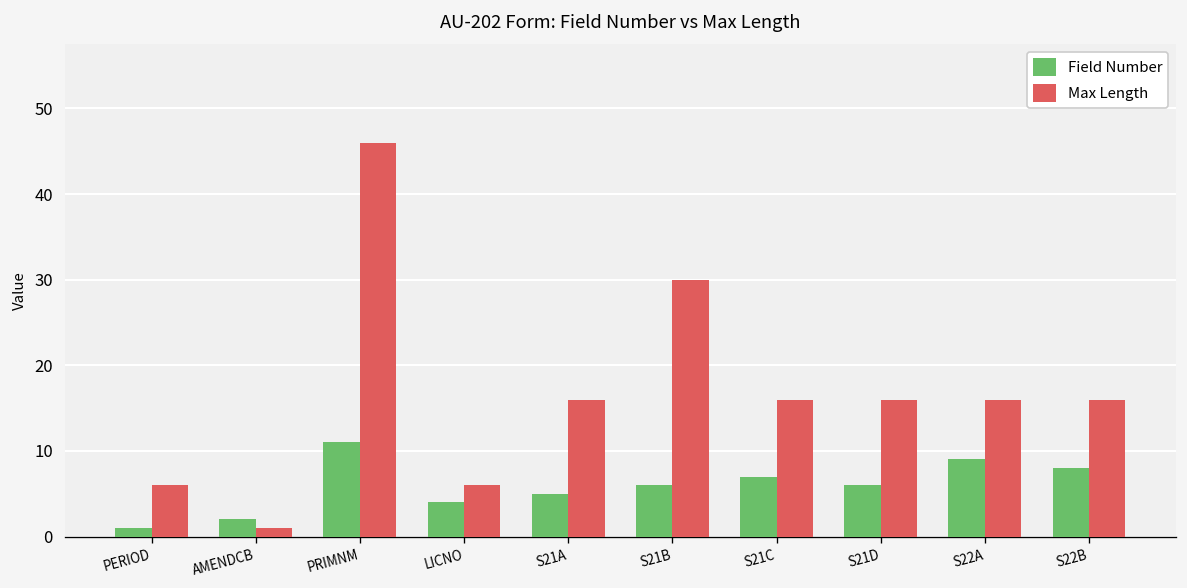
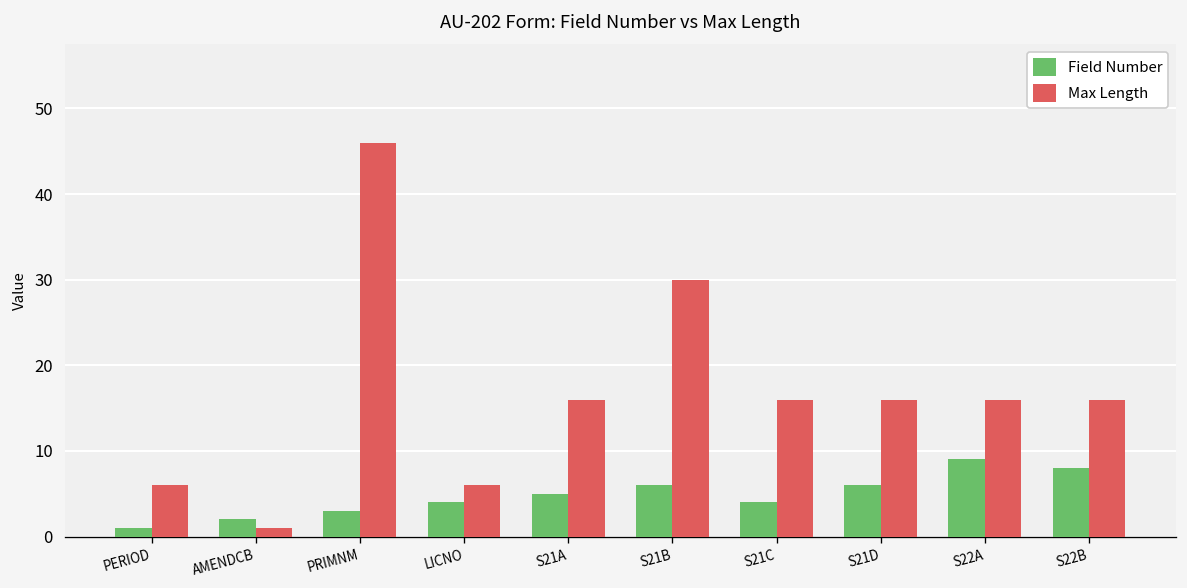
  {
    "Field Number": {
      "PERIOD": 1,
      "AMENDCB": 2,
-     "PRIMNM": 11,
+     "PRIMNM": 3,
      "LICNO": 4,
      "S21A": 5,
      "S21B": 6,
-     "S21C": 7,
+     "S21C": 4,
      "S21D": 6,
      "S22A": 9,
      "S22B": 8
    },
    "Max Length": {
      "PERIOD": 6,
      "AMENDCB": 1,
      "PRIMNM": 46,
      "LICNO": 6,
      "S21A": 16,
      "S21B": 30,
      "S21C": 16,
      "S21D": 16,
      "S22A": 16,
      "S22B": 16
    }
  }
